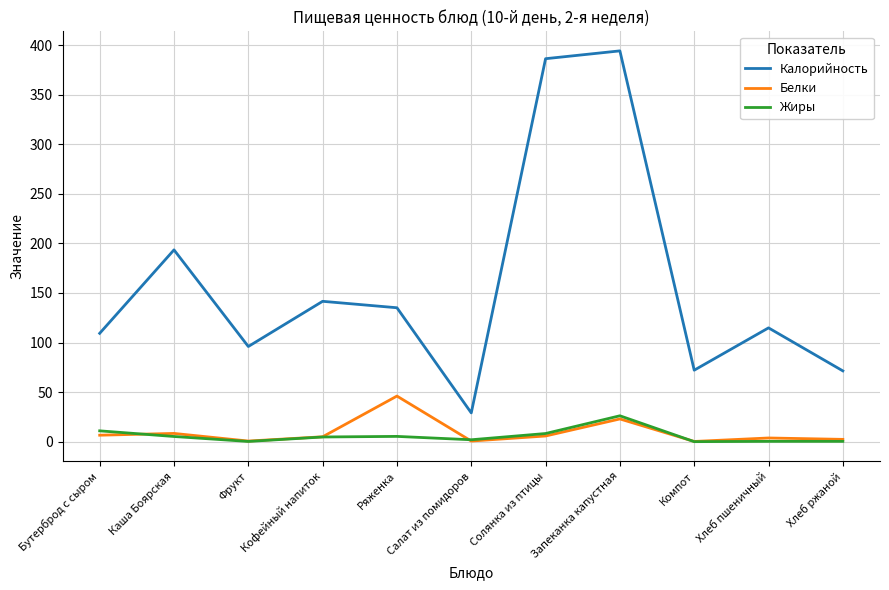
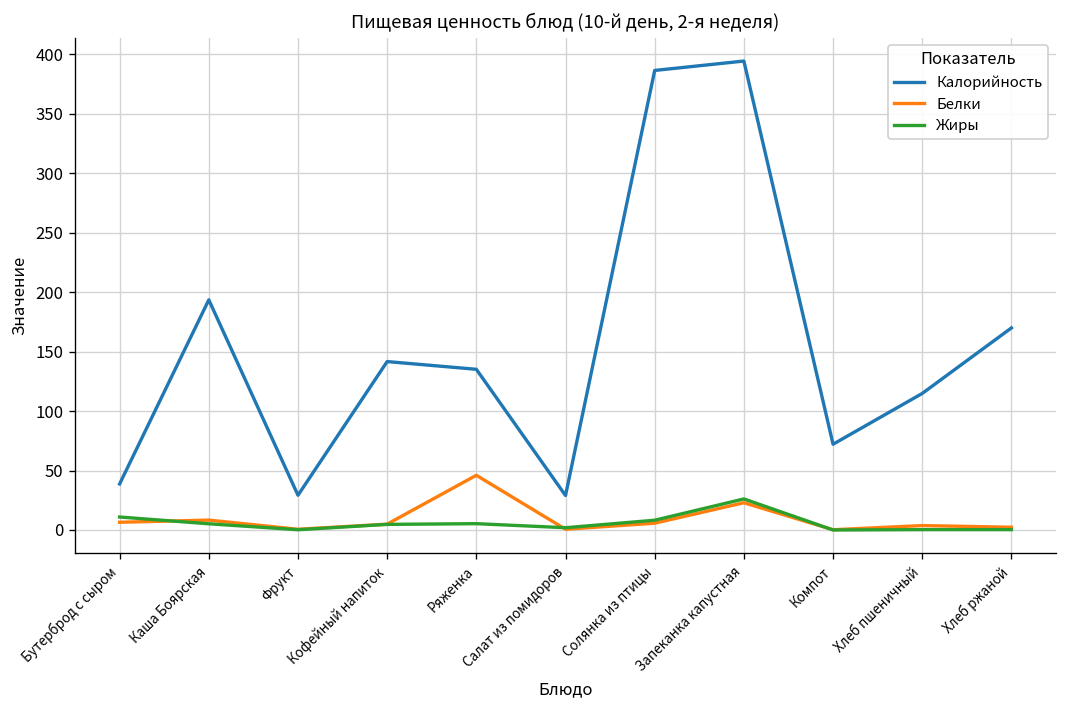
  {
    "Калорийность": {
-     "Бутерброд с сыром": 110,
+     "Бутерброд с сыром": 40,
      "Каша Боярская": 190,
-     "Фрукт": 100,
+     "Фрукт": 30,
      "Кофейный напиток": 140,
      "Ряженка": 140,
      "Салат из помидоров": 30,
      "Солянка из птицы": 390,
      "Запеканка капустная": 390,
      "Компот": 70,
      "Хлеб пшеничный": 110,
-     "Хлеб ржаной": 70
+     "Хлеб ржаной": 170
    },
    "Белки": {
      "Бутерброд с сыром": 10,
      "Каша Боярская": 10,
      "Ряженка": 50,
      "Запеканка капустная": 20,
      "Хлеб пшеничный": 0
    },
    "Жиры": {
      "Бутерброд с сыром": 10,
      "Каша Боярская": 10,
      "Ряженка": 10,
      "Запеканка капустная": 30,
      "Хлеб пшеничный": 0
    }
  }
